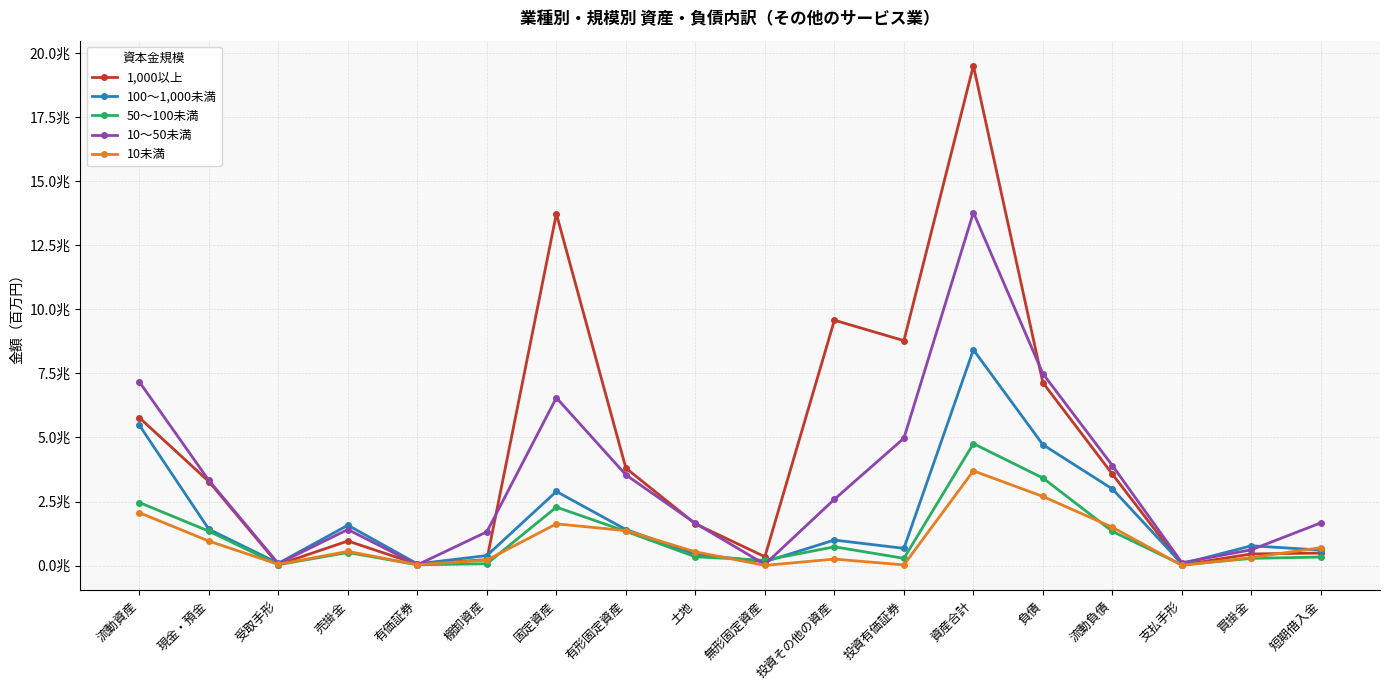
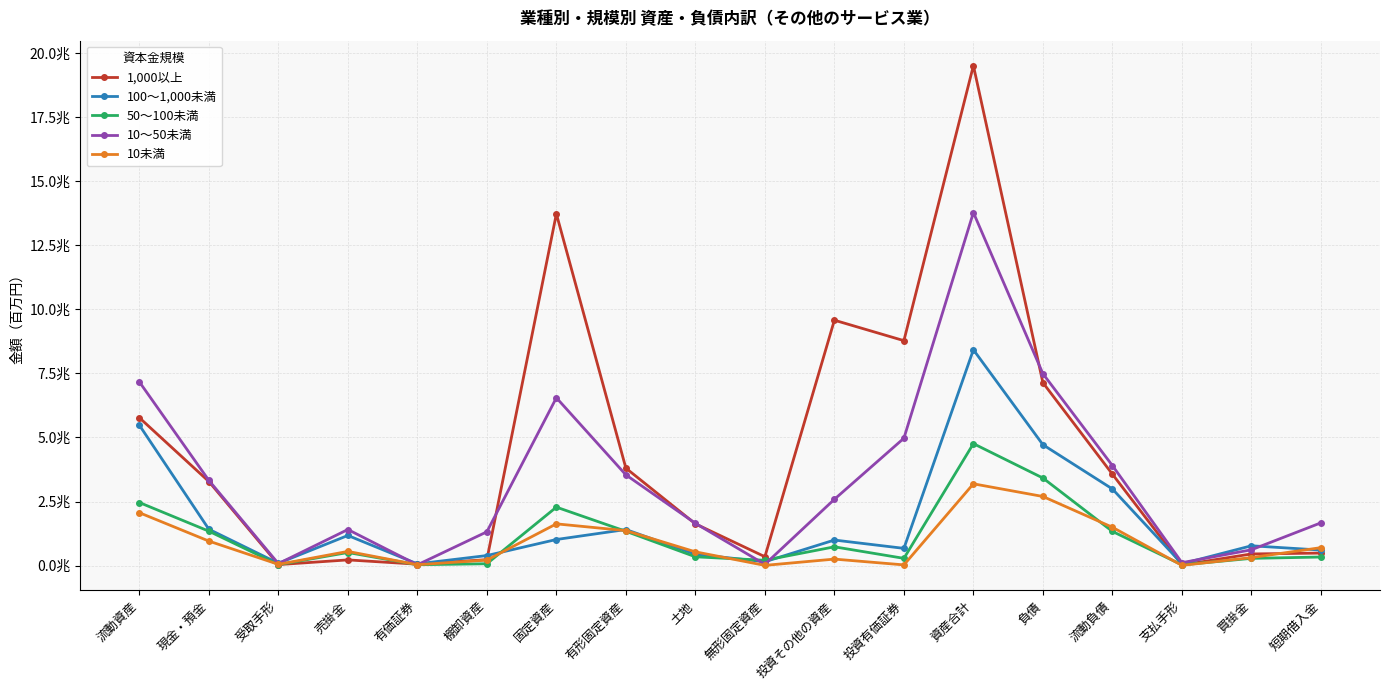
  {
    "1,000以上": {
      "流動資産": "5.8兆",
-     "売掛金": "1.0兆",
+     "売掛金": "0.2兆",
      "固定資産": "13.7兆",
      "有形固定資産": "3.8兆",
      "無形固定資産": "0.3兆",
      "投資その他の資産": "9.6兆",
      "投資有価証券": "8.8兆",
      "資産合計": "19.5兆",
      "負債": "7.1兆",
      "流動負債": "3.6兆",
      "買掛金": "0.5兆",
      "短期借入金": "0.5兆"
    },
    "100～1,000未満": {
      "流動資産": "5.5兆",
-     "売掛金": "1.6兆",
+     "売掛金": "1.2兆",
      "棚卸資産": "0.4兆",
-     "固定資産": "2.9兆",
+     "固定資産": "1.0兆",
      "投資その他の資産": "1.0兆",
      "投資有価証券": "0.7兆",
      "資産合計": "8.4兆",
      "負債": "4.7兆",
      "流動負債": "3.0兆",
      "買掛金": "0.8兆"
    },
    "50～100未満": {
      "流動資産": "2.5兆",
      "棚卸資産": "0.1兆",
      "固定資産": "2.3兆",
      "土地": "0.3兆",
      "投資その他の資産": "0.7兆",
      "投資有価証券": "0.3兆",
      "資産合計": "4.8兆",
      "負債": "3.4兆",
      "流動負債": "1.3兆",
      "短期借入金": "0.3兆"
    },
    "10～50未満": {
      "流動資産": "7.2兆",
      "売掛金": "1.4兆",
      "棚卸資産": "1.3兆",
      "固定資産": "6.5兆",
      "有形固定資産": "3.5兆",
      "投資その他の資産": "2.6兆",
      "投資有価証券": "5.0兆",
      "資産合計": "13.8兆",
      "負債": "7.5兆",
      "流動負債": "3.9兆",
      "買掛金": "0.6兆",
      "短期借入金": "1.7兆"
    },
    "10未満": {
      "流動資産": "2.1兆",
      "現金・預金": "1.0兆",
      "固定資産": "1.6兆",
      "投資その他の資産": "0.3兆",
      "投資有価証券": "0.0兆",
-     "資産合計": "3.7兆",
+     "資産合計": "3.2兆",
      "負債": "2.7兆",
      "流動負債": "1.5兆"
    }
  }
